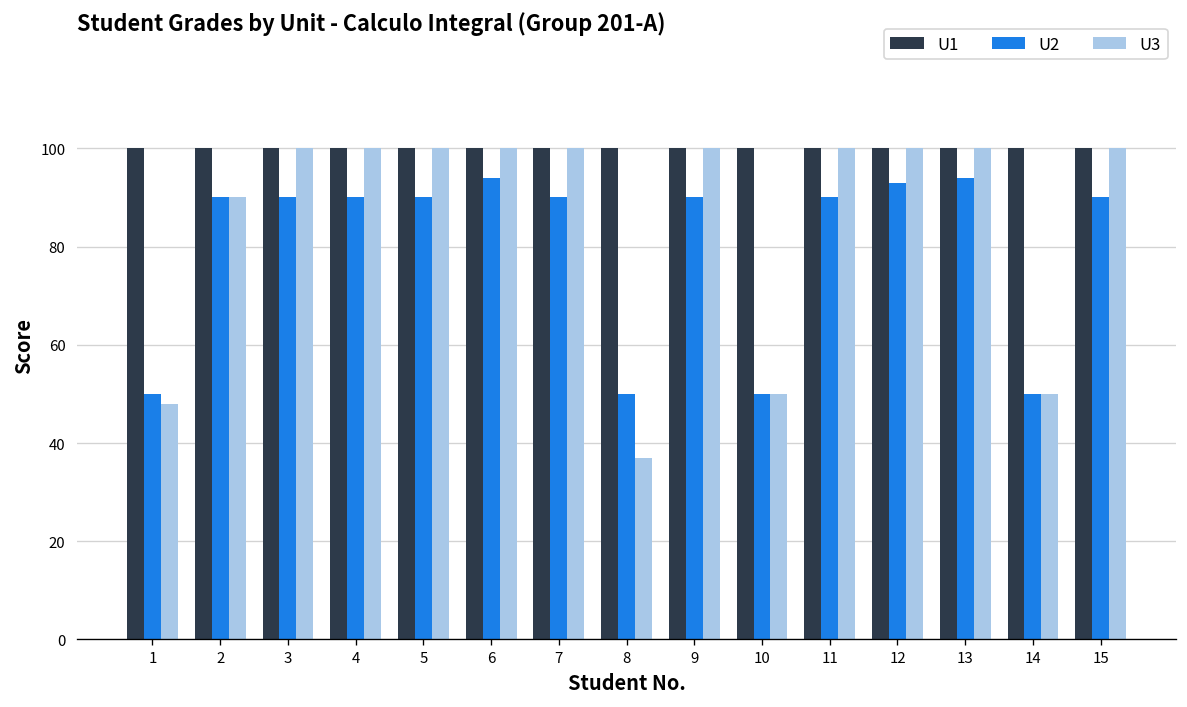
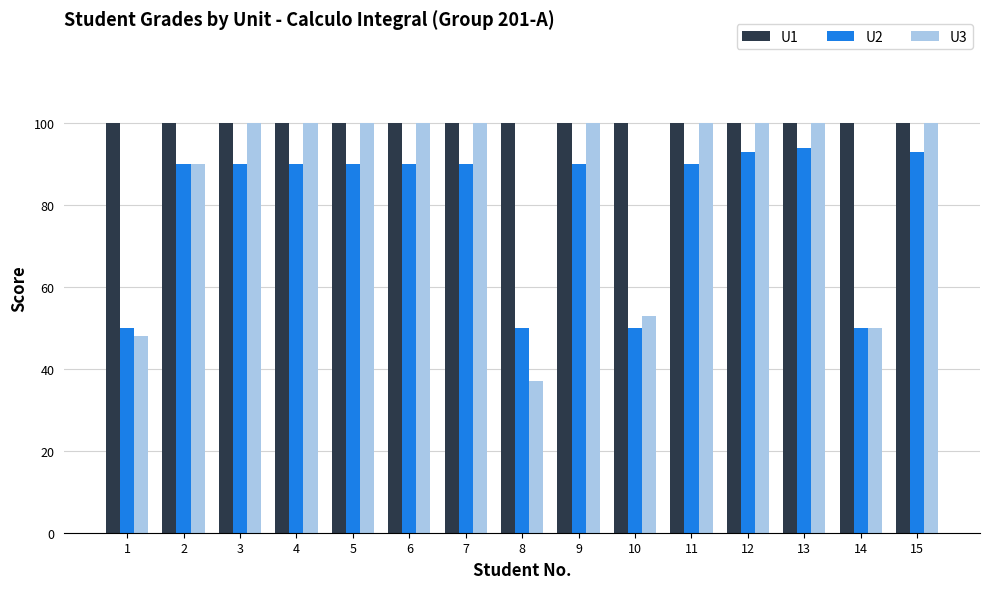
  {
    "U1": {
      "1": 100,
      "2": 100,
      "3": 100,
      "4": 100,
      "5": 100,
      "6": 100,
      "7": 100,
      "8": 100,
      "9": 100,
      "10": 100,
      "11": 100,
      "12": 100,
      "13": 100,
      "14": 100,
      "15": 100
    },
    "U2": {
      "1": 50,
      "2": 90,
      "3": 90,
      "4": 90,
      "5": 90,
-     "6": 94,
+     "6": 90,
      "7": 90,
      "8": 50,
      "9": 90,
      "10": 50,
      "11": 90,
      "12": 93,
      "13": 94,
      "14": 50,
-     "15": 90
+     "15": 93
    },
    "U3": {
      "1": 48,
      "2": 90,
      "3": 100,
      "4": 100,
      "5": 100,
      "6": 100,
      "7": 100,
      "8": 37,
      "9": 100,
-     "10": 50,
+     "10": 53,
      "11": 100,
      "12": 100,
      "13": 100,
      "14": 50,
      "15": 100
    }
  }
